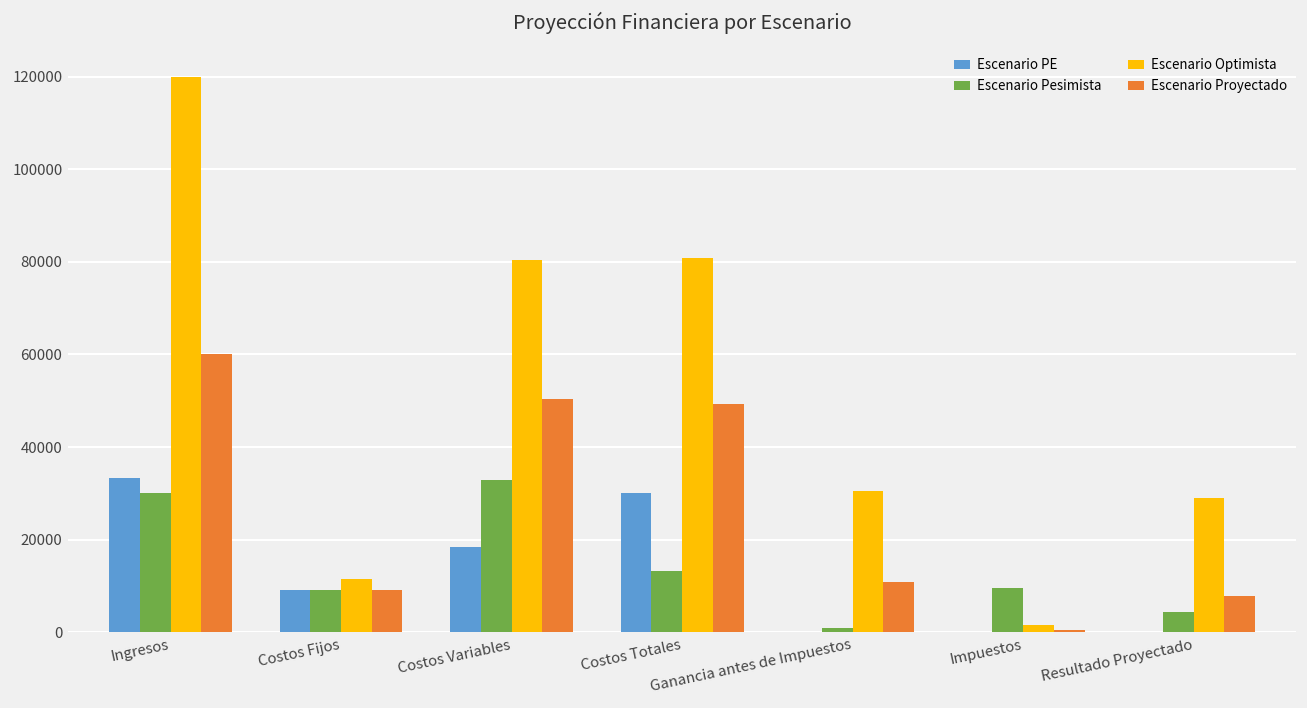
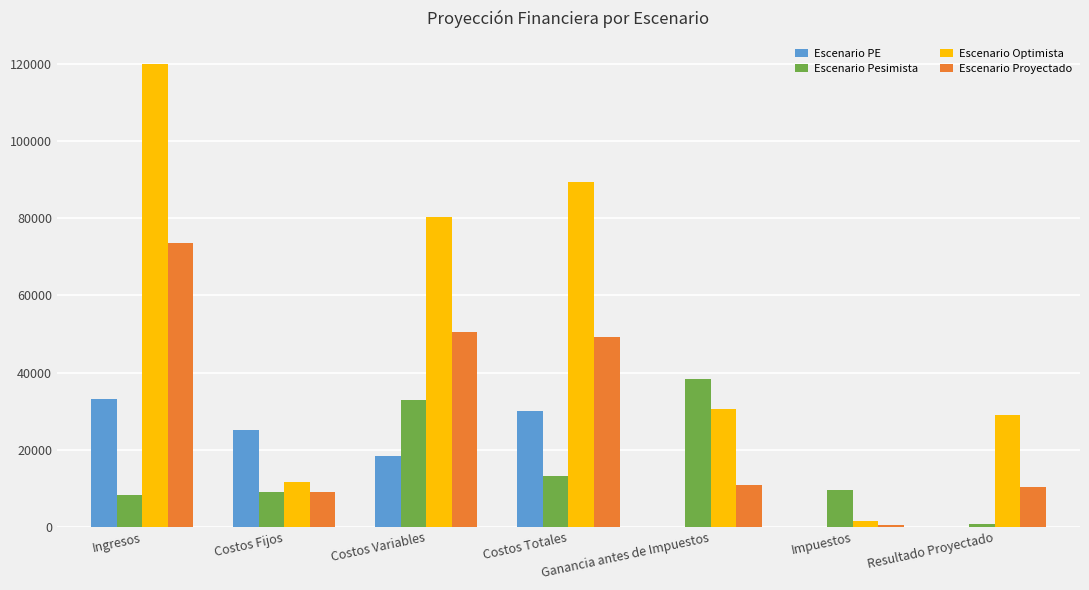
  {
    "Escenario PE": {
      "Ingresos": 33000,
-     "Costos Fijos": 9000,
+     "Costos Fijos": 25000,
      "Costos Variables": 18000,
      "Costos Totales": 30000,
      "Ganancia antes de Impuestos": 0,
      "Impuestos": 0,
      "Resultado Proyectado": 0
    },
    "Escenario Pesimista": {
-     "Ingresos": 30000,
+     "Ingresos": 8000,
      "Costos Fijos": 9000,
      "Costos Variables": 33000,
      "Costos Totales": 13000,
-     "Ganancia antes de Impuestos": 1000,
+     "Ganancia antes de Impuestos": 38000,
      "Impuestos": 10000,
-     "Resultado Proyectado": 4000
+     "Resultado Proyectado": 1000
    },
    "Escenario Optimista": {
      "Ingresos": 120000,
      "Costos Fijos": 12000,
      "Costos Variables": 80000,
-     "Costos Totales": 81000,
+     "Costos Totales": 89000,
      "Ganancia antes de Impuestos": 31000,
      "Impuestos": 2000,
      "Resultado Proyectado": 29000
    },
    "Escenario Proyectado": {
-     "Ingresos": 60000,
+     "Ingresos": 73000,
      "Costos Fijos": 9000,
      "Costos Variables": 50000,
      "Costos Totales": 49000,
      "Ganancia antes de Impuestos": 11000,
-     "Resultado Proyectado": 8000
+     "Resultado Proyectado": 10000
    }
  }
